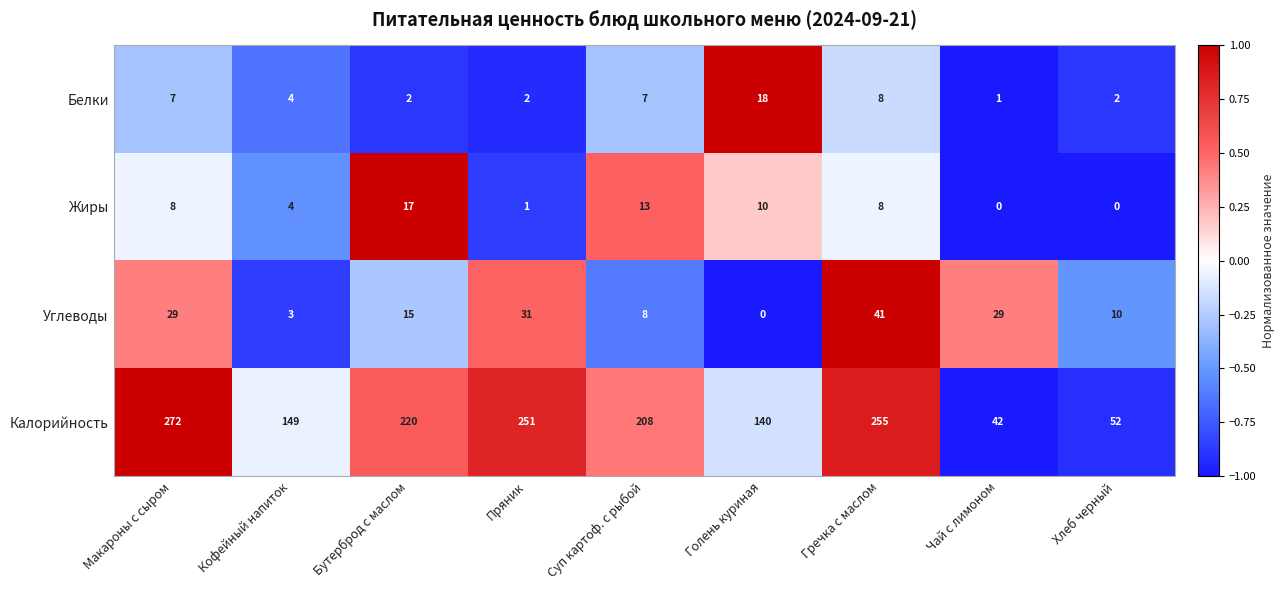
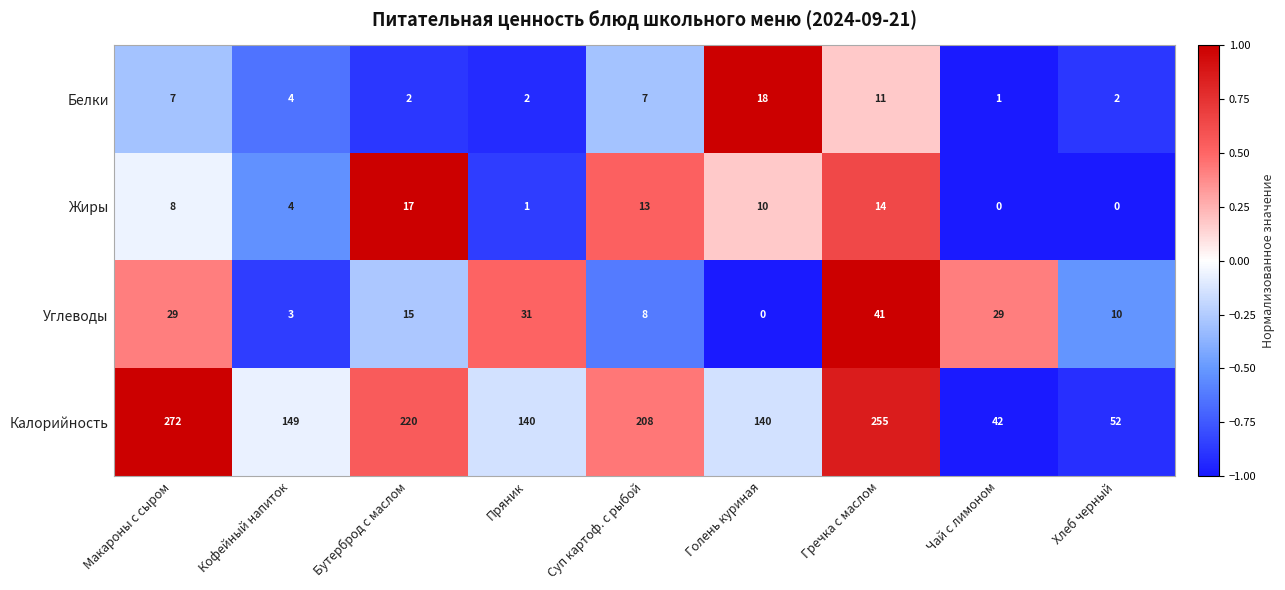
  {
    "Белки": {
      "Макароны с сыром": 7,
      "Кофейный напиток": 4,
      "Бутерброд с маслом": 2,
      "Пряник": 2,
      "Суп картоф. с рыбой": 7,
      "Голень куриная": 18,
-     "Гречка с маслом": 8,
+     "Гречка с маслом": 11,
      "Чай с лимоном": 1,
      "Хлеб черный": 2
    },
    "Жиры": {
      "Макароны с сыром": 8,
      "Кофейный напиток": 4,
      "Бутерброд с маслом": 17,
      "Пряник": 1,
      "Суп картоф. с рыбой": 13,
      "Голень куриная": 10,
-     "Гречка с маслом": 8,
+     "Гречка с маслом": 14,
      "Чай с лимоном": 0,
      "Хлеб черный": 0
    },
    "Углеводы": {
      "Макароны с сыром": 29,
      "Кофейный напиток": 3,
      "Бутерброд с маслом": 15,
      "Пряник": 31,
      "Суп картоф. с рыбой": 8,
      "Голень куриная": 0,
      "Гречка с маслом": 41,
      "Чай с лимоном": 29,
      "Хлеб черный": 10
    },
    "Калорийность": {
      "Макароны с сыром": 272,
      "Кофейный напиток": 149,
      "Бутерброд с маслом": 220,
-     "Пряник": 251,
+     "Пряник": 140,
      "Суп картоф. с рыбой": 208,
      "Голень куриная": 140,
      "Гречка с маслом": 255,
      "Чай с лимоном": 42,
      "Хлеб черный": 52
    }
  }
